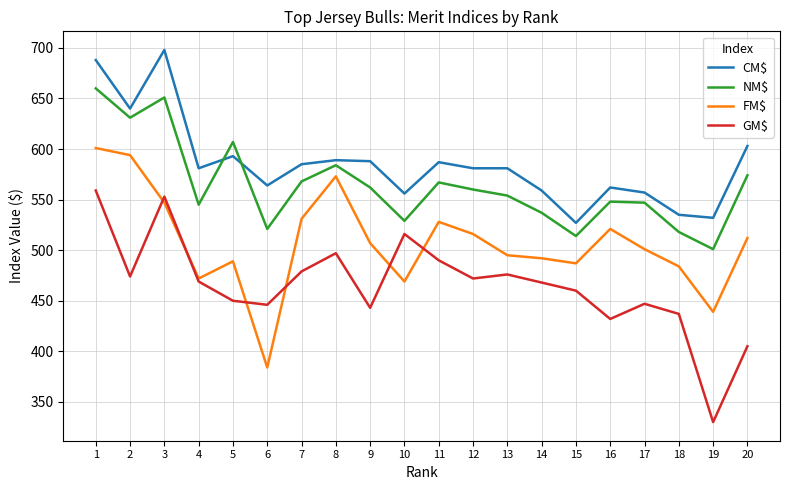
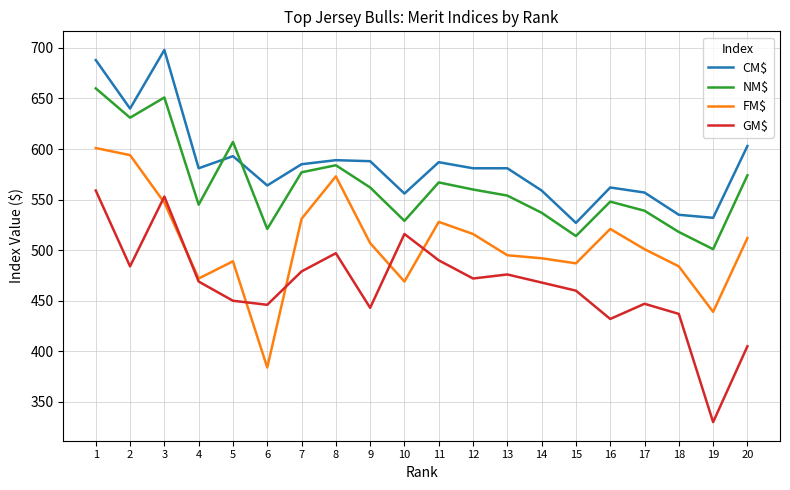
  {
    "CM$": {
      "1": 688,
      "2": 640,
      "3": 698,
      "4": 581,
      "5": 593,
      "6": 564,
      "7": 585,
      "8": 589,
      "9": 588,
      "10": 556,
      "11": 587,
      "12": 581,
      "13": 581,
      "14": 559,
      "15": 527,
      "16": 562,
      "17": 557,
      "18": 535,
      "19": 532,
      "20": 603
    },
    "NM$": {
      "1": 660,
      "2": 631,
      "3": 651,
      "4": 545,
      "5": 607,
      "6": 521,
-     "7": 568,
+     "7": 577,
      "8": 584,
      "9": 562,
      "10": 529,
      "11": 567,
      "12": 560,
      "13": 554,
      "14": 537,
      "15": 514,
      "16": 548,
-     "17": 547,
+     "17": 539,
      "18": 518,
      "19": 501,
      "20": 574
    },
    "FM$": {
      "1": 601,
      "2": 594,
      "3": 547,
      "4": 472,
      "5": 489,
      "6": 384,
      "7": 531,
      "8": 573,
      "9": 507,
      "10": 469,
      "11": 528,
      "12": 516,
      "13": 495,
      "14": 492,
      "15": 487,
      "16": 521,
      "17": 501,
      "18": 484,
      "19": 439,
      "20": 512
    },
    "GM$": {
      "1": 559,
-     "2": 474,
+     "2": 484,
      "3": 553,
      "4": 469,
      "5": 450,
      "6": 446,
      "7": 479,
      "8": 497,
      "9": 443,
      "10": 516,
      "11": 490,
      "12": 472,
      "13": 476,
      "14": 468,
      "15": 460,
      "16": 432,
      "17": 447,
      "18": 437,
      "19": 330,
      "20": 405
    }
  }
